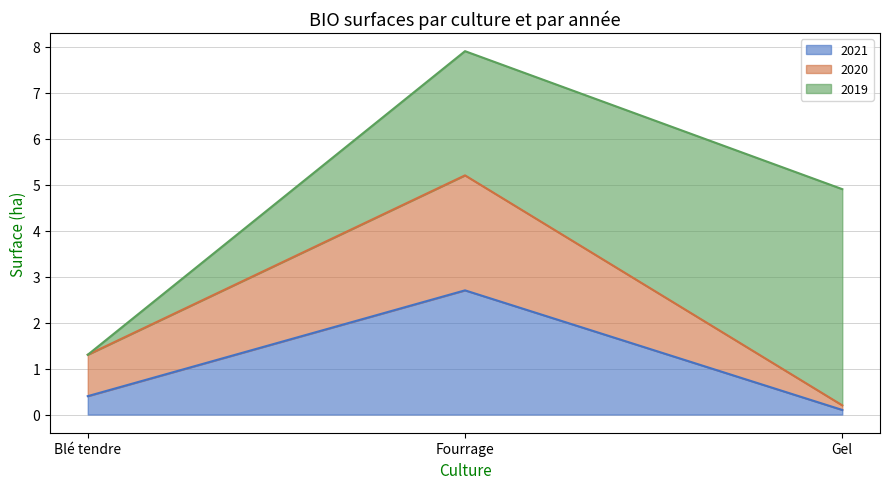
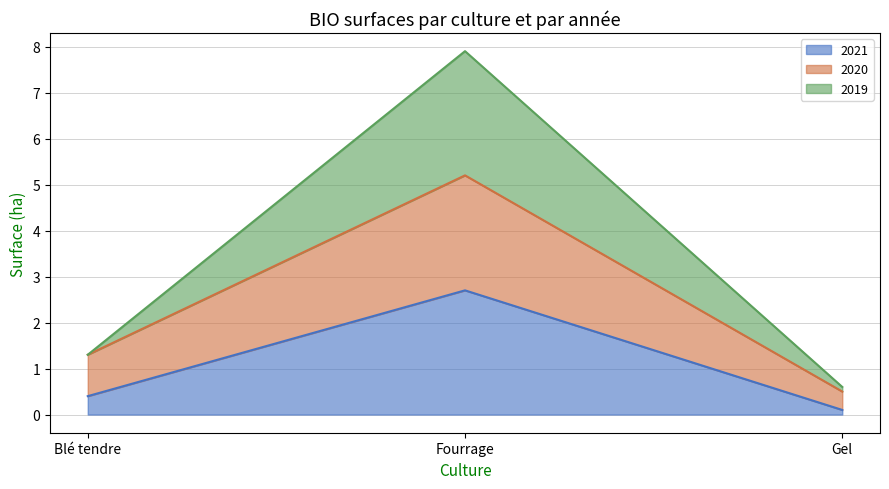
  {
    "2021": {
      "Blé tendre": 0.4,
      "Fourrage": 2.7,
      "Gel": 0.1
    },
    "2020": {
      "Fourrage": 2.5,
-     "Gel": 0.1
+     "Gel": 0.4
    },
    "2019": {
      "Fourrage": 2.7,
-     "Gel": 4.7
+     "Gel": 0.1
    }
  }
